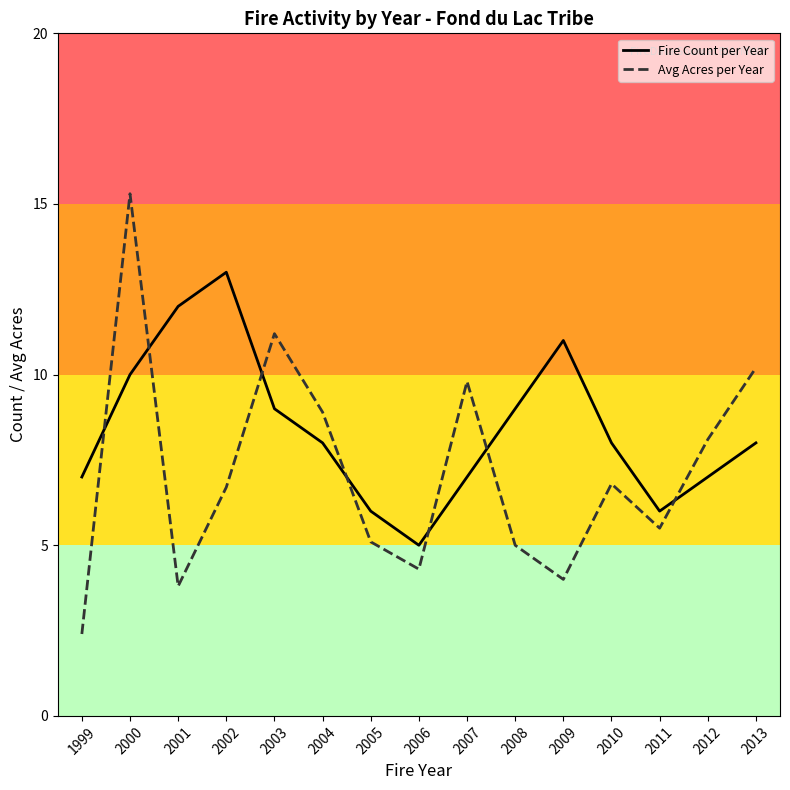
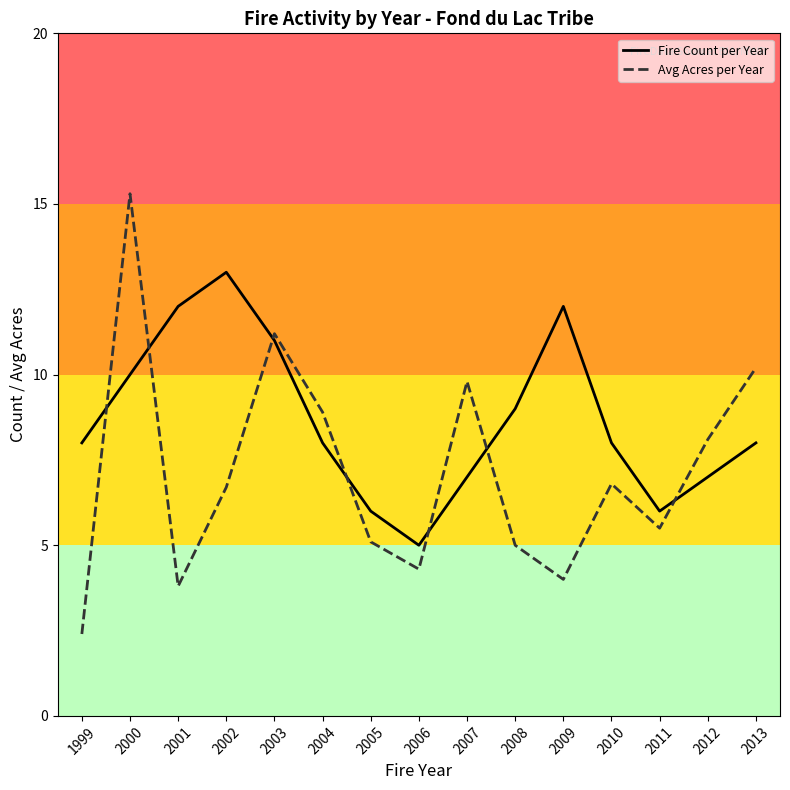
  {
    "Fire Count per Year": {
-     "1999": 7,
+     "1999": 8,
      "2000": 10,
      "2001": 12,
      "2002": 13,
-     "2003": 9,
+     "2003": 11,
      "2004": 8,
      "2005": 6,
      "2006": 5,
      "2007": 7,
      "2008": 9,
-     "2009": 11,
+     "2009": 12,
      "2010": 8,
      "2011": 6,
      "2012": 7,
      "2013": 8
    },
    "Avg Acres per Year": {
      "1999": 2.4,
      "2000": 15.3,
      "2001": 3.8,
      "2002": 6.7,
      "2003": 11.2,
      "2004": 8.9,
      "2005": 5.1,
      "2006": 4.3,
      "2007": 9.8,
      "2008": 5,
      "2009": 4,
      "2010": 6.8,
      "2011": 5.5,
      "2012": 8.1,
      "2013": 10.2
    }
  }
